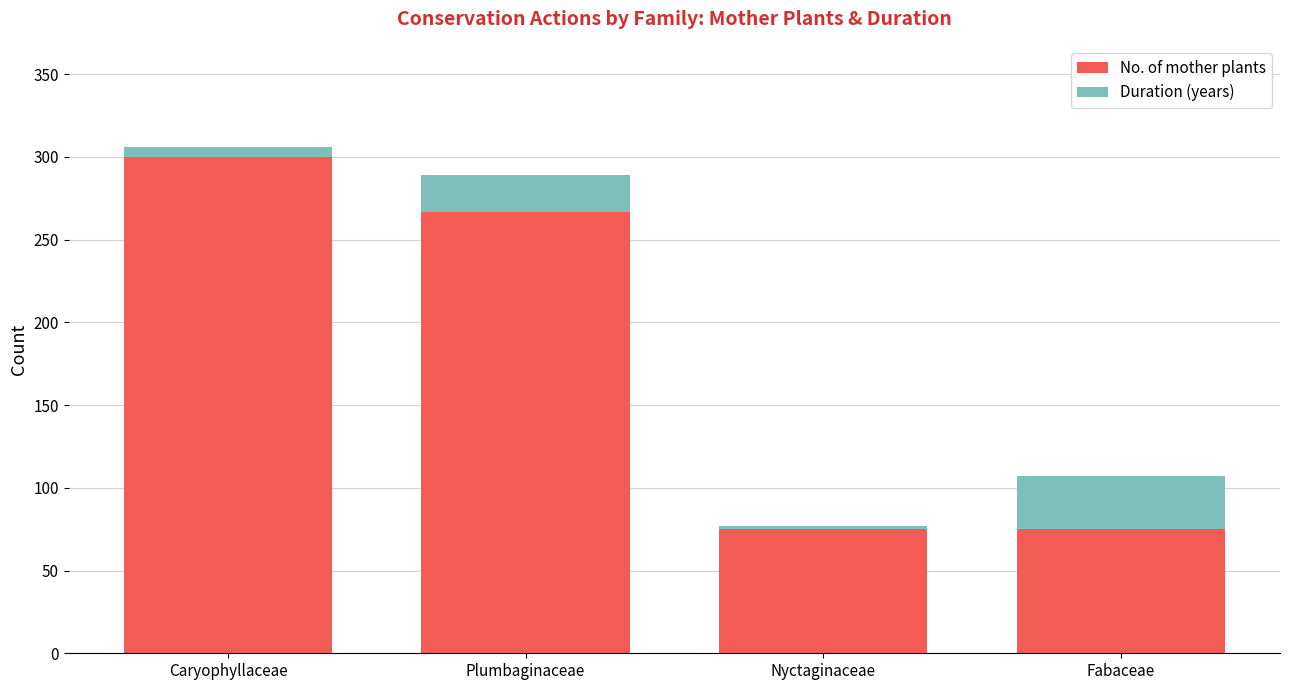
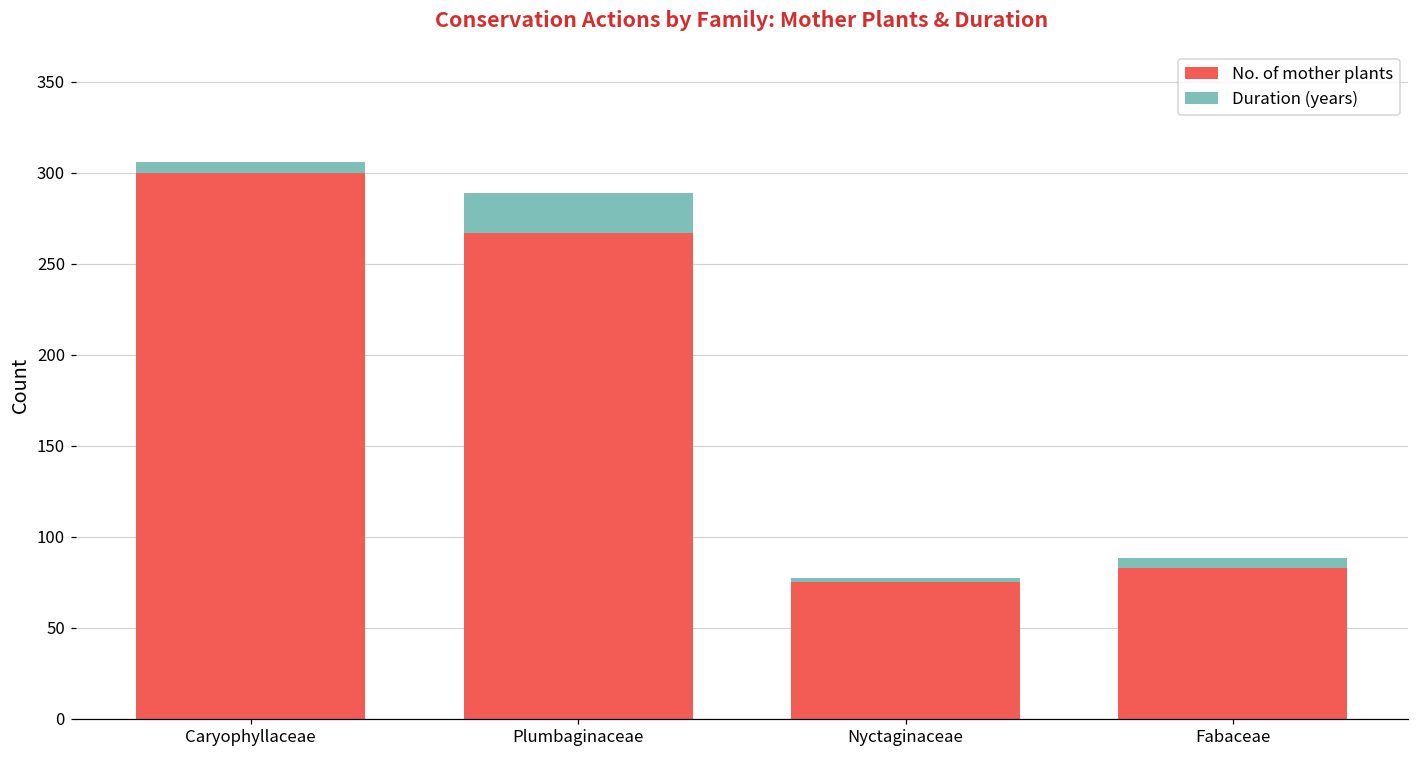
  {
    "No. of mother plants": {
      "Caryophyllaceae": 300,
      "Plumbaginaceae": 267,
      "Nyctaginaceae": 75,
-     "Fabaceae": 75
+     "Fabaceae": 83
    },
    "Duration (years)": {
      "Caryophyllaceae": 6,
      "Plumbaginaceae": 22,
      "Nyctaginaceae": 2,
-     "Fabaceae": 32
+     "Fabaceae": 5
    }
  }
